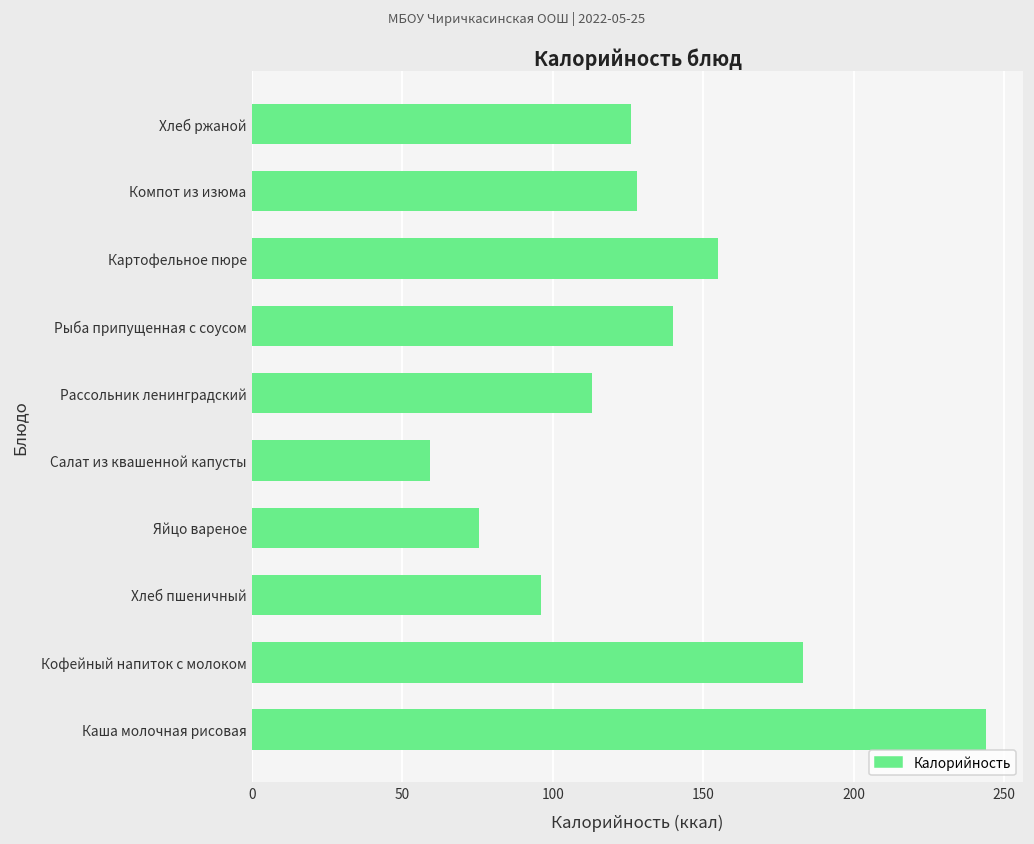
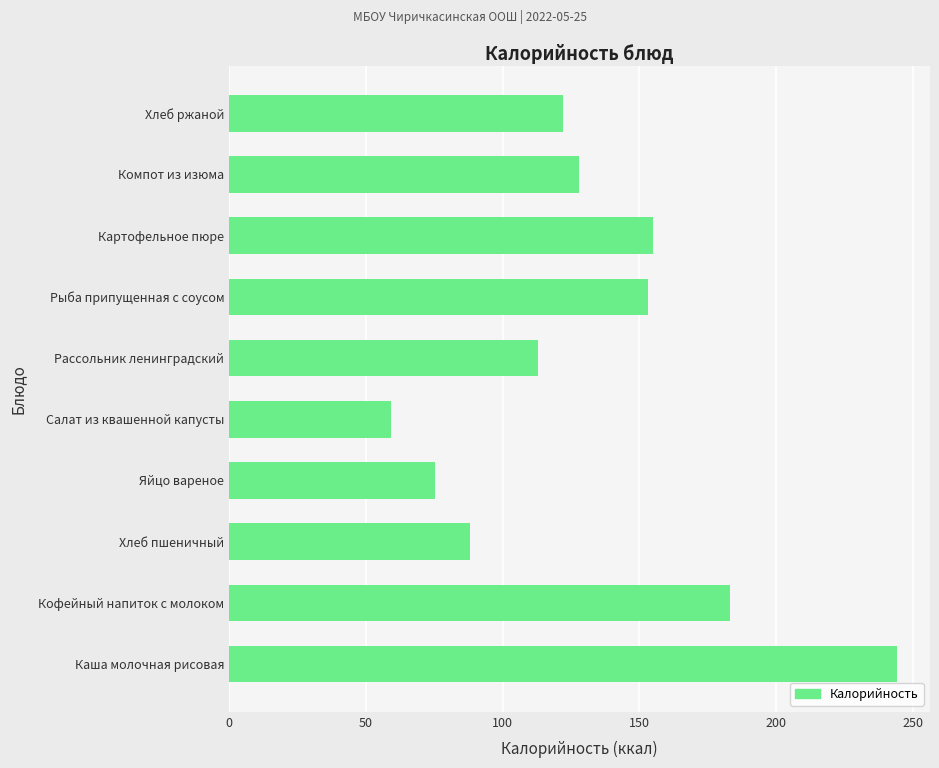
  {
-   "Хлеб ржаной": 126,
+   "Хлеб ржаной": 122,
    "Компот из изюма": 128,
    "Картофельное пюре": 155,
-   "Рыба припущенная с соусом": 140,
+   "Рыба припущенная с соусом": 153,
    "Рассольник ленинградский": 113,
    "Салат из квашенной капусты": 59,
    "Яйцо вареное": 75,
-   "Хлеб пшеничный": 96,
+   "Хлеб пшеничный": 88,
    "Кофейный напиток с молоком": 183,
    "Каша молочная рисовая": 244
  }
